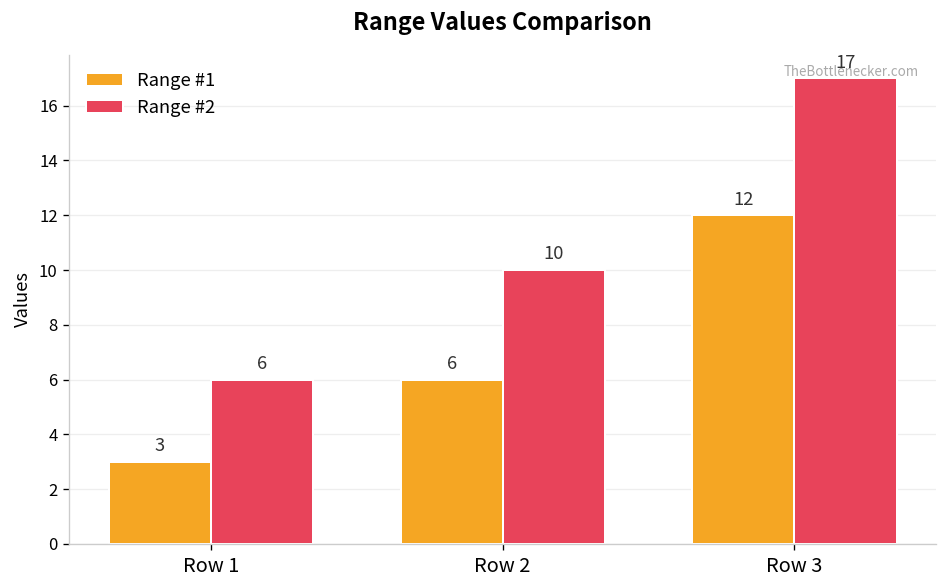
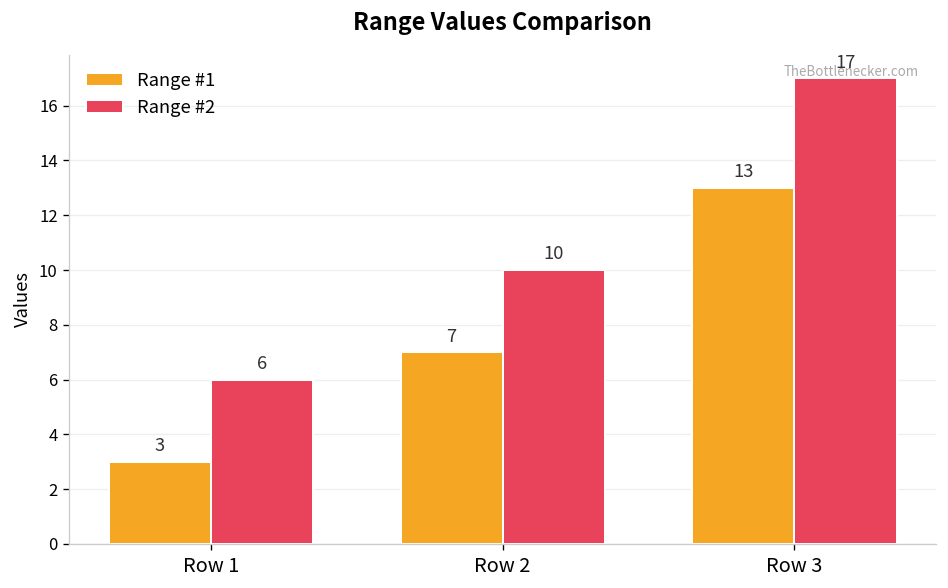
  {
    "Range #1": {
      "Row 1": 3,
-     "Row 2": 6,
-     "Row 3": 12
+     "Row 2": 7,
+     "Row 3": 13
    },
    "Range #2": {
      "Row 1": 6,
      "Row 2": 10
    }
  }
